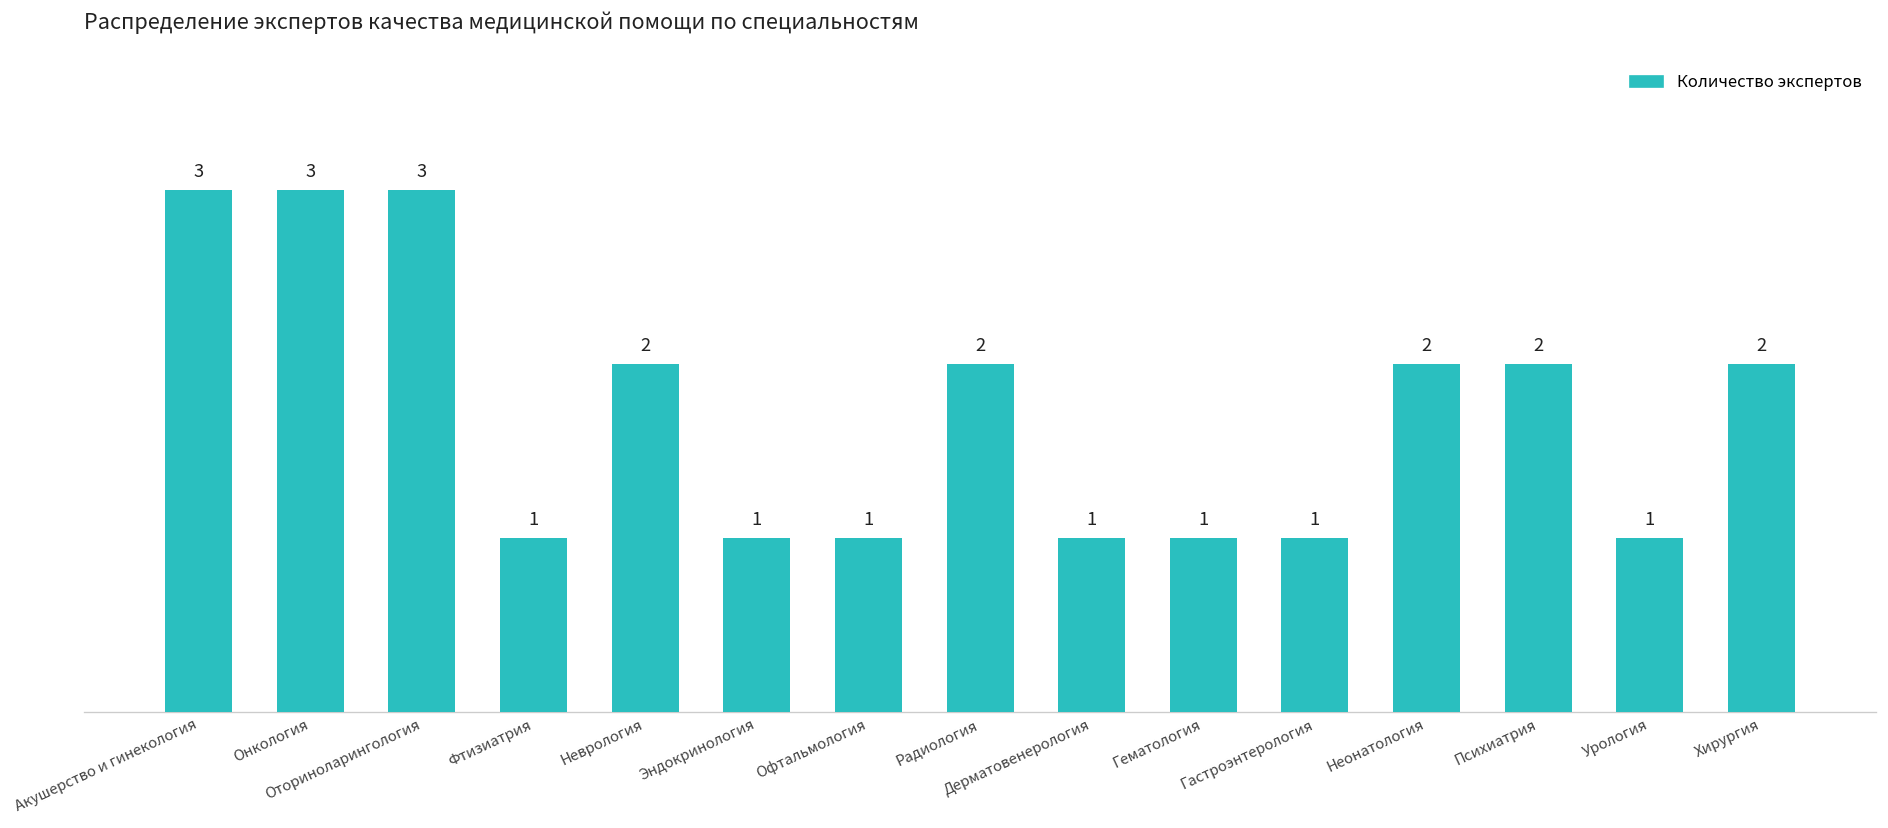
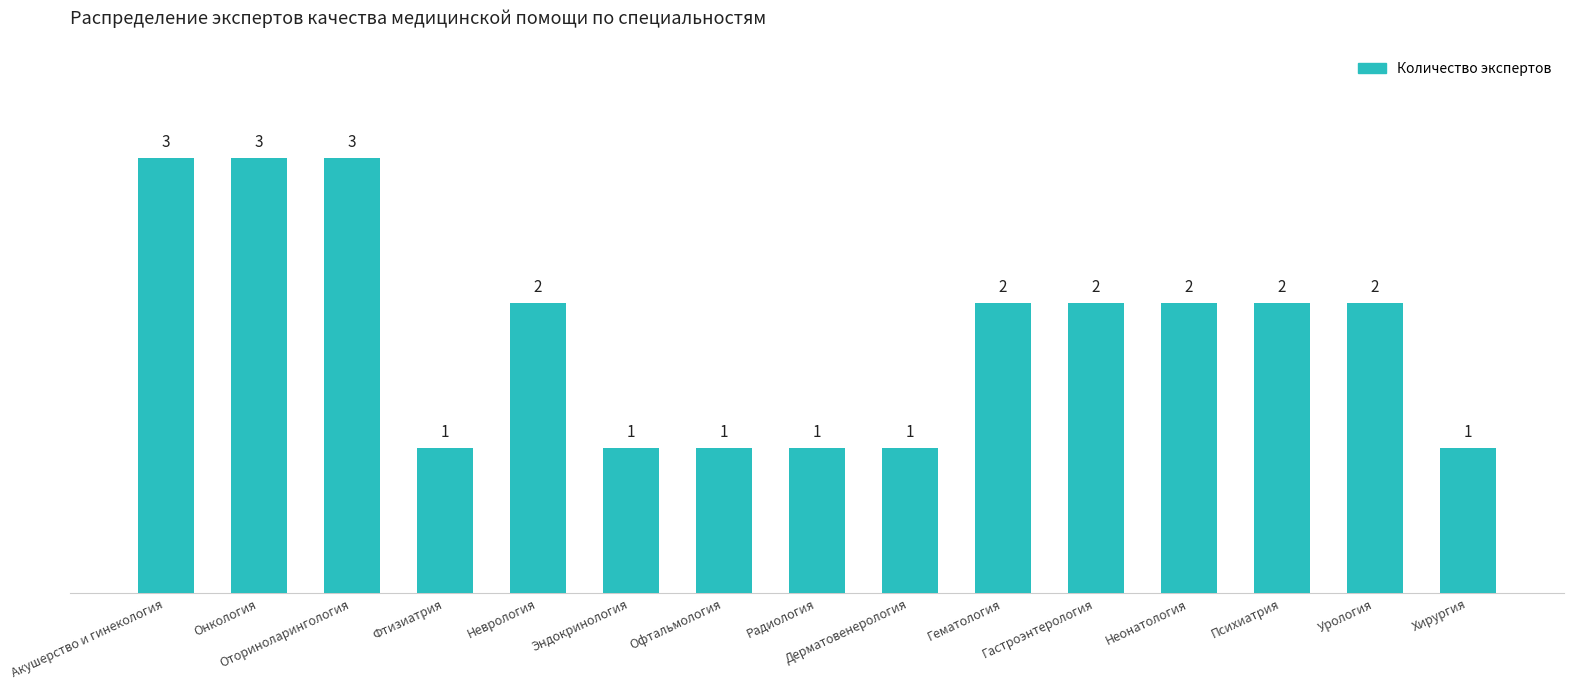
  {
    "Акушерство и гинекология": 3,
    "Онкология": 3,
    "Оториноларингология": 3,
    "Фтизиатрия": 1,
    "Неврология": 2,
    "Эндокринология": 1,
    "Офтальмология": 1,
-   "Радиология": 2,
+   "Радиология": 1,
    "Дерматовенерология": 1,
-   "Гематология": 1,
-   "Гастроэнтерология": 1,
+   "Гематология": 2,
+   "Гастроэнтерология": 2,
    "Неонатология": 2,
    "Психиатрия": 2,
-   "Урология": 1,
-   "Хирургия": 2
+   "Урология": 2,
+   "Хирургия": 1
  }
